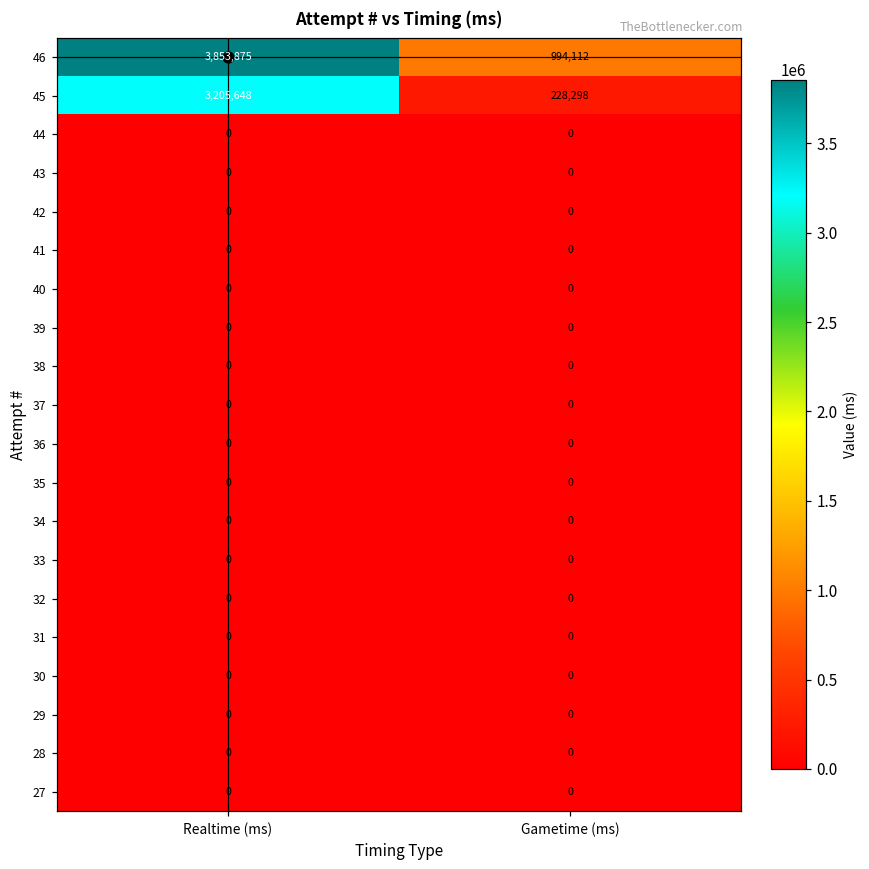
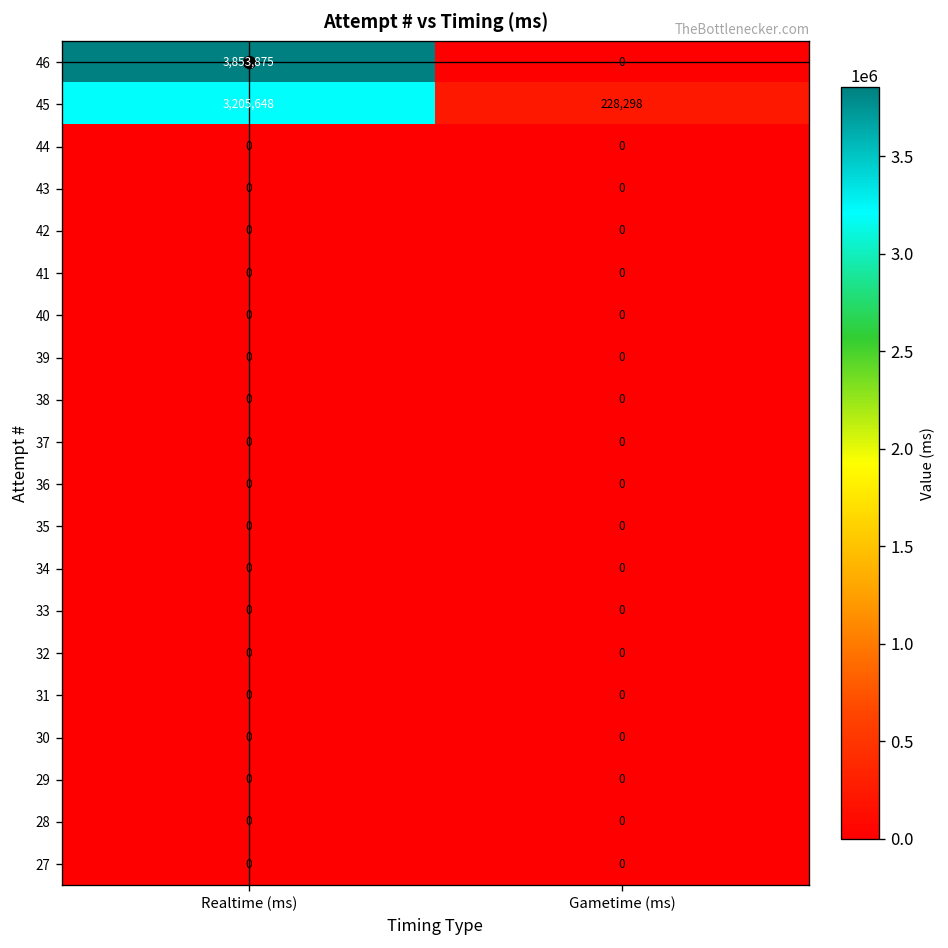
  {
    "46": {
-     "Gametime (ms)": "994,112"
+     "Gametime (ms)": "0"
    },
    "45": {
      "Realtime (ms)": "3,205,648",
      "Gametime (ms)": "228,298"
    },
    "44": {
      "Realtime (ms)": "0",
      "Gametime (ms)": "0"
    },
    "43": {
      "Realtime (ms)": "0",
      "Gametime (ms)": "0"
    },
    "42": {
      "Realtime (ms)": "0",
      "Gametime (ms)": "0"
    },
    "41": {
      "Realtime (ms)": "0",
      "Gametime (ms)": "0"
    },
    "40": {
      "Realtime (ms)": "0",
      "Gametime (ms)": "0"
    },
    "39": {
      "Realtime (ms)": "0",
      "Gametime (ms)": "0"
    },
    "38": {
      "Realtime (ms)": "0",
      "Gametime (ms)": "0"
    },
    "37": {
      "Realtime (ms)": "0",
      "Gametime (ms)": "0"
    },
    "36": {
      "Realtime (ms)": "0",
      "Gametime (ms)": "0"
    },
    "35": {
      "Realtime (ms)": "0",
      "Gametime (ms)": "0"
    },
    "34": {
      "Realtime (ms)": "0",
      "Gametime (ms)": "0"
    },
    "33": {
      "Realtime (ms)": "0",
      "Gametime (ms)": "0"
    },
    "32": {
      "Realtime (ms)": "0",
      "Gametime (ms)": "0"
    },
    "31": {
      "Realtime (ms)": "0",
      "Gametime (ms)": "0"
    },
    "30": {
      "Realtime (ms)": "0",
      "Gametime (ms)": "0"
    },
    "29": {
      "Realtime (ms)": "0",
      "Gametime (ms)": "0"
    },
    "28": {
      "Realtime (ms)": "0",
      "Gametime (ms)": "0"
    },
    "27": {
      "Realtime (ms)": "0",
      "Gametime (ms)": "0"
    }
  }
